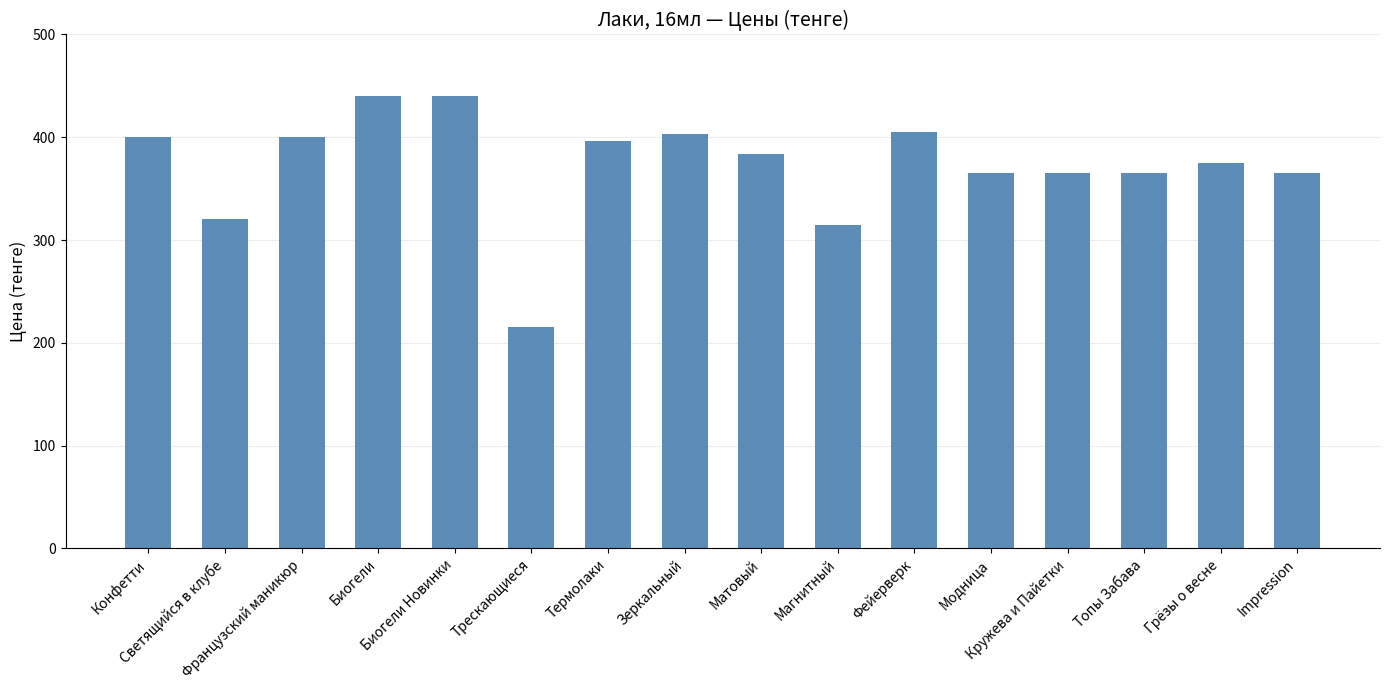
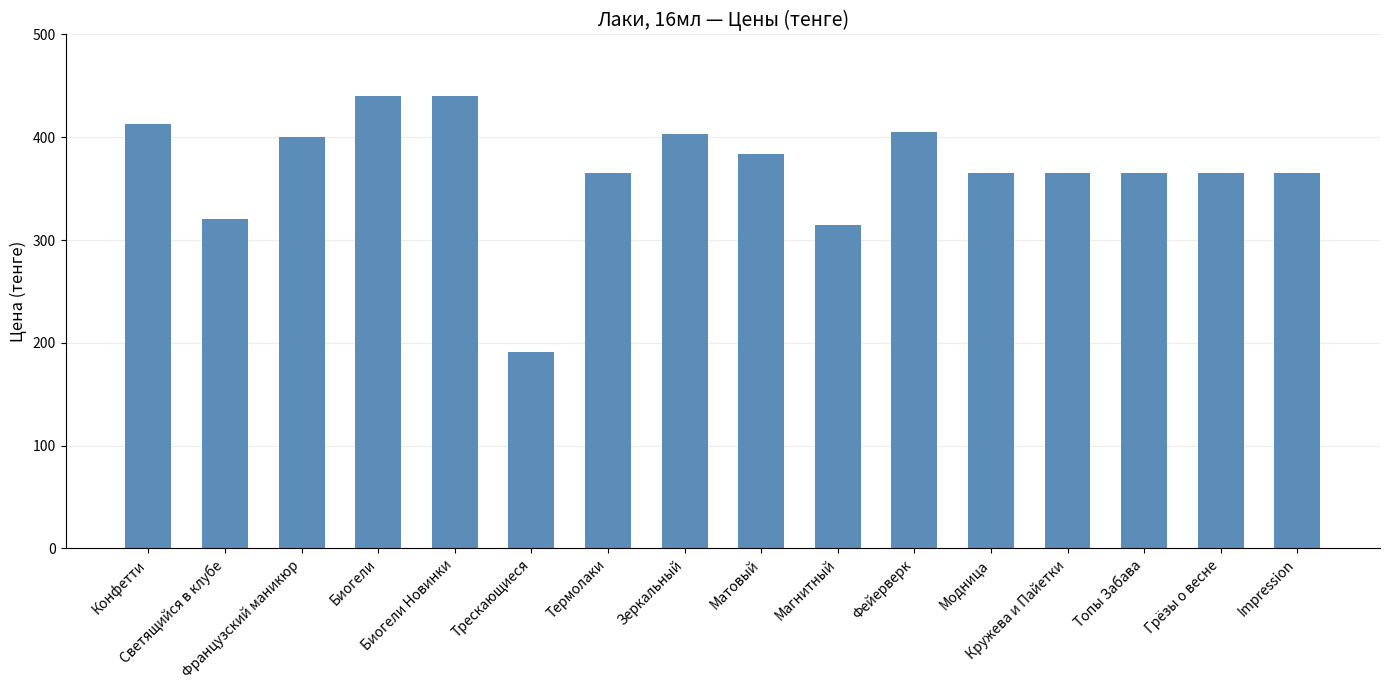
  {
-   "Конфетти": 400,
+   "Конфетти": 413,
    "Светящийся в клубе": 320,
    "Французский маникюр": 400,
    "Биогели": 440,
    "Биогели Новинки": 440,
-   "Трескающиеся": 215,
-   "Термолаки": 396,
+   "Трескающиеся": 191,
+   "Термолаки": 365,
    "Зеркальный": 403,
    "Матовый": 384,
    "Магнитный": 315,
    "Фейерверк": 405,
    "Модница": 365,
    "Кружева и Пайетки": 365,
    "Топы Забава": 365,
-   "Грёзы о весне": 375,
+   "Грёзы о весне": 365,
    "Impression": 365
  }
